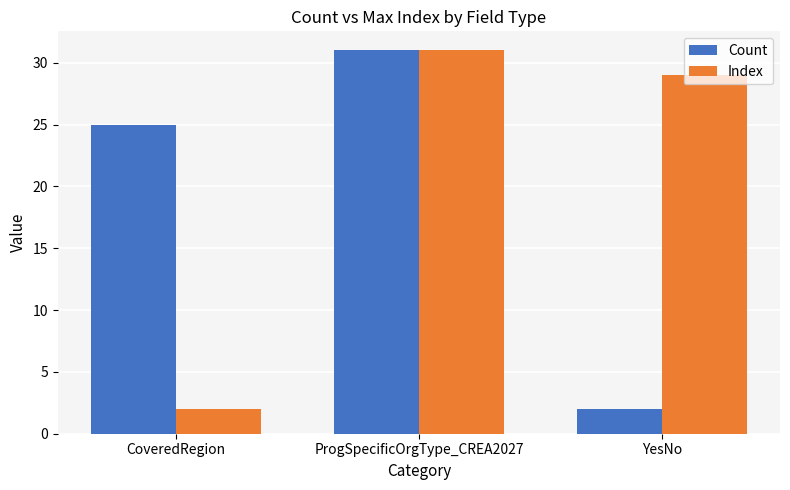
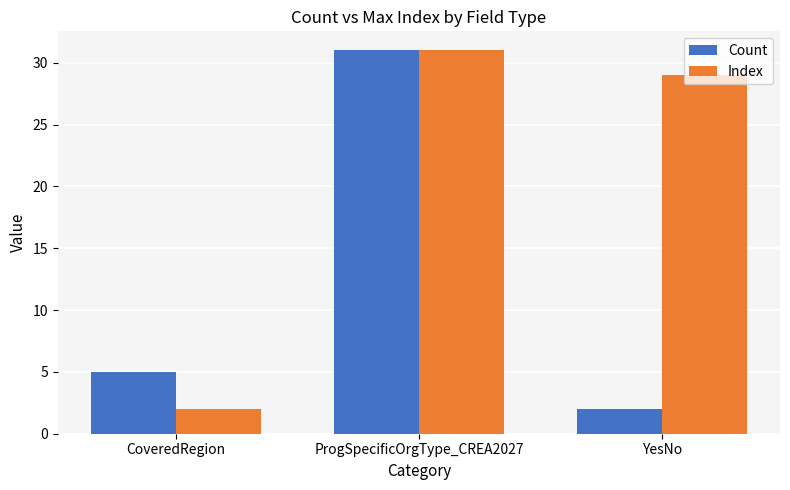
  {
    "Count": {
-     "CoveredRegion": 25,
+     "CoveredRegion": 5,
      "ProgSpecificOrgType_CREA2027": 31,
      "YesNo": 2
    },
    "Index": {
      "CoveredRegion": 2,
      "ProgSpecificOrgType_CREA2027": 31
    }
  }
